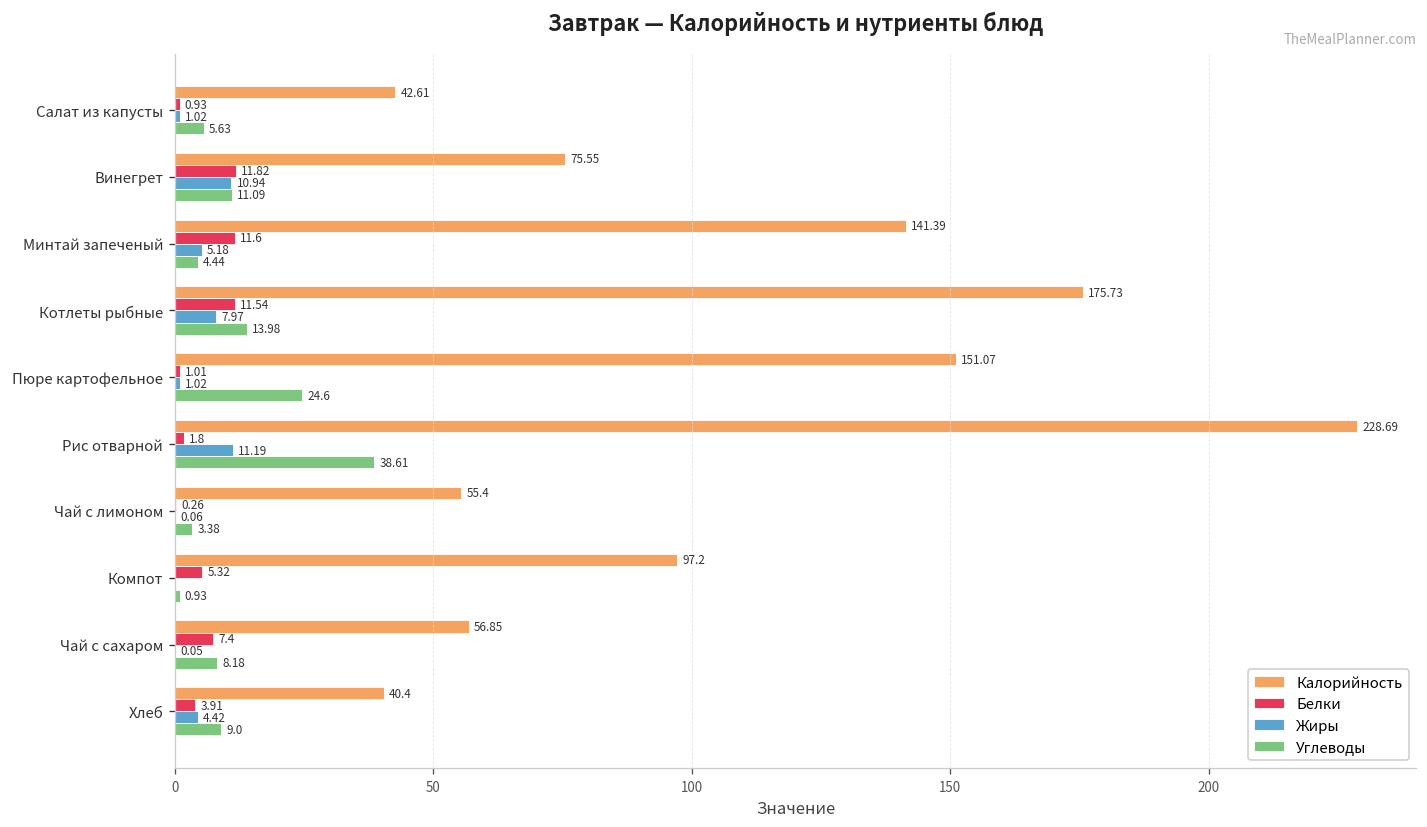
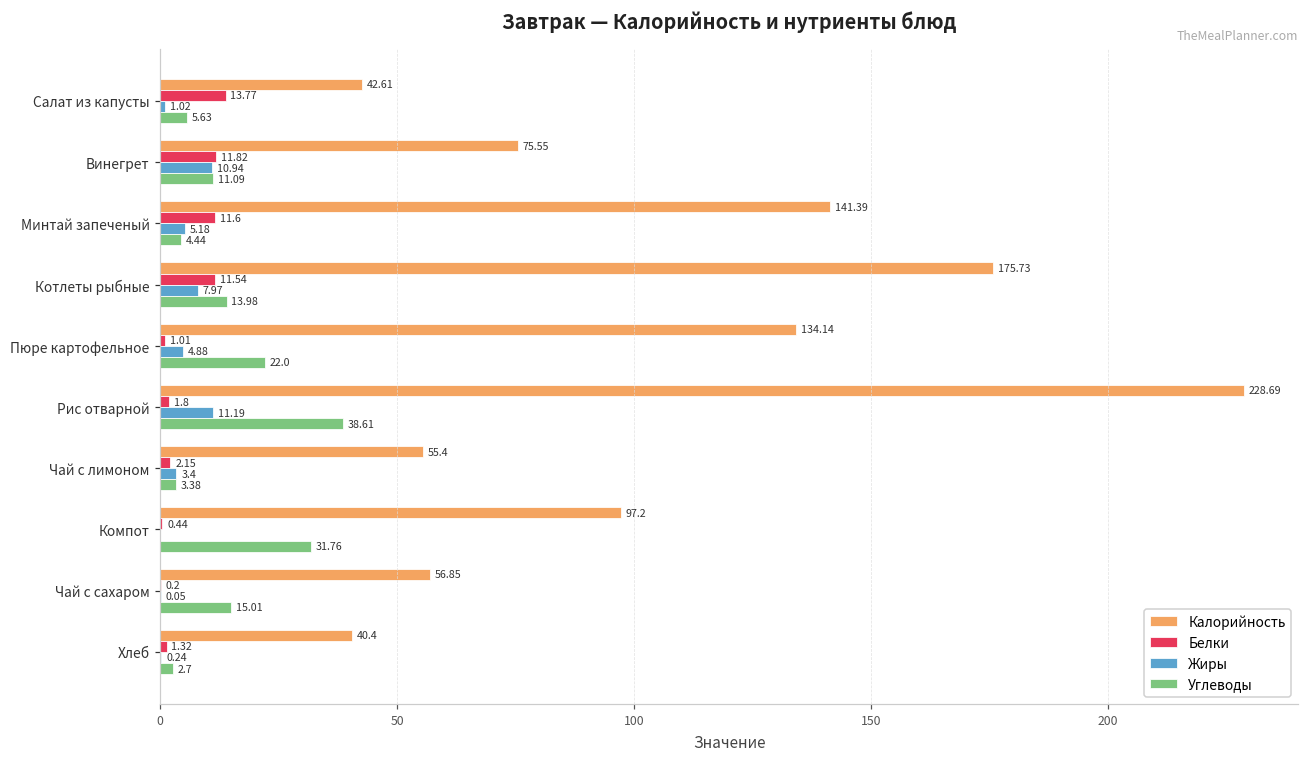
  {
    "Калорийность": {
      "Салат из капусты": 42.61,
      "Винегрет": 75.55,
      "Минтай запеченый": 141.39,
      "Котлеты рыбные": 175.73,
-     "Пюре картофельное": 151.07,
+     "Пюре картофельное": 134.14,
      "Рис отварной": 228.69,
      "Чай с лимоном": 55.4,
      "Компот": 97.2,
      "Чай с сахаром": 56.85,
      "Хлеб": 40.4
    },
    "Белки": {
-     "Салат из капусты": 0.93,
+     "Салат из капусты": 13.77,
      "Винегрет": 11.82,
      "Минтай запеченый": 11.6,
      "Котлеты рыбные": 11.54,
      "Пюре картофельное": 1.01,
      "Рис отварной": 1.8,
-     "Чай с лимоном": 0.26,
-     "Компот": 5.32,
-     "Чай с сахаром": 7.4,
-     "Хлеб": 3.91
+     "Чай с лимоном": 2.15,
+     "Компот": 0.44,
+     "Чай с сахаром": 0.2,
+     "Хлеб": 1.32
    },
    "Жиры": {
      "Салат из капусты": 1.02,
      "Винегрет": 10.94,
      "Минтай запеченый": 5.18,
      "Котлеты рыбные": 7.97,
-     "Пюре картофельное": 1.02,
+     "Пюре картофельное": 4.88,
      "Рис отварной": 11.19,
-     "Чай с лимоном": 0.06,
+     "Чай с лимоном": 3.4,
      "Чай с сахаром": 0.05,
-     "Хлеб": 4.42
+     "Хлеб": 0.24
    },
    "Углеводы": {
      "Салат из капусты": 5.63,
      "Винегрет": 11.09,
      "Минтай запеченый": 4.44,
      "Котлеты рыбные": 13.98,
-     "Пюре картофельное": 24.6,
+     "Пюре картофельное": 22.0,
      "Рис отварной": 38.61,
      "Чай с лимоном": 3.38,
-     "Компот": 0.93,
-     "Чай с сахаром": 8.18,
-     "Хлеб": 9.0
+     "Компот": 31.76,
+     "Чай с сахаром": 15.01,
+     "Хлеб": 2.7
    }
  }
